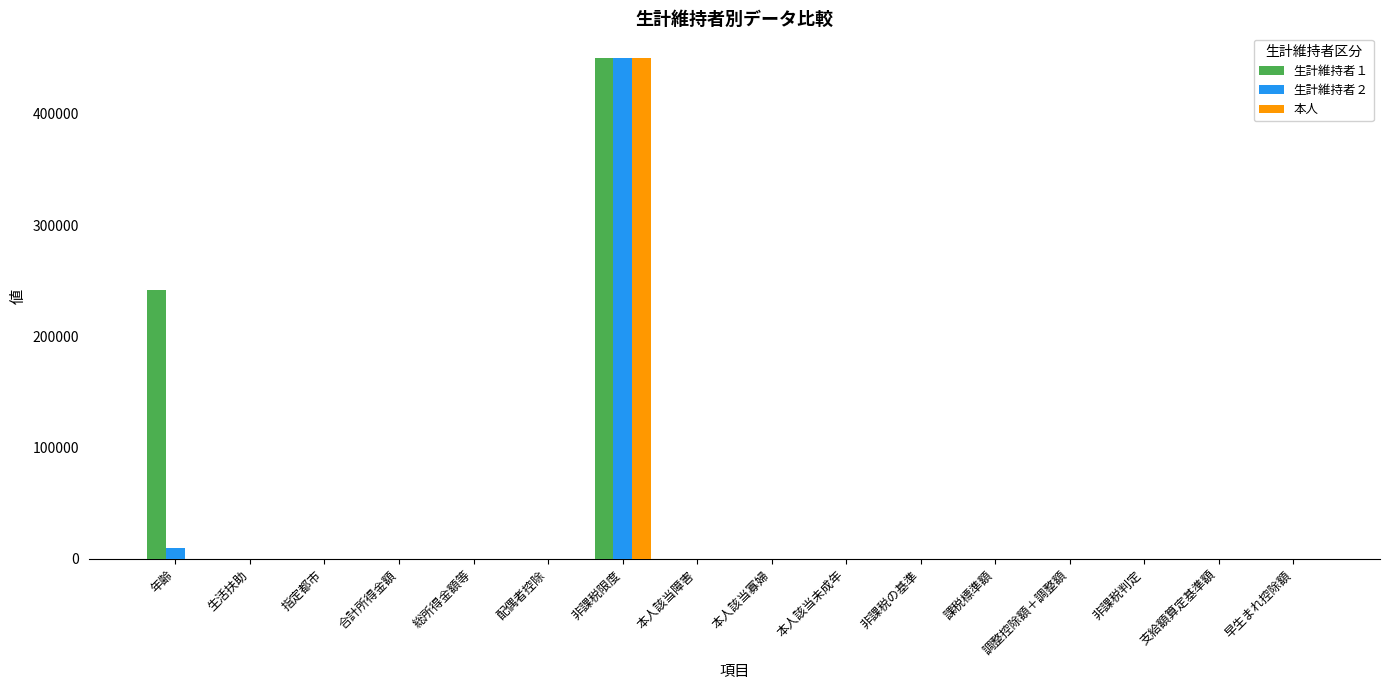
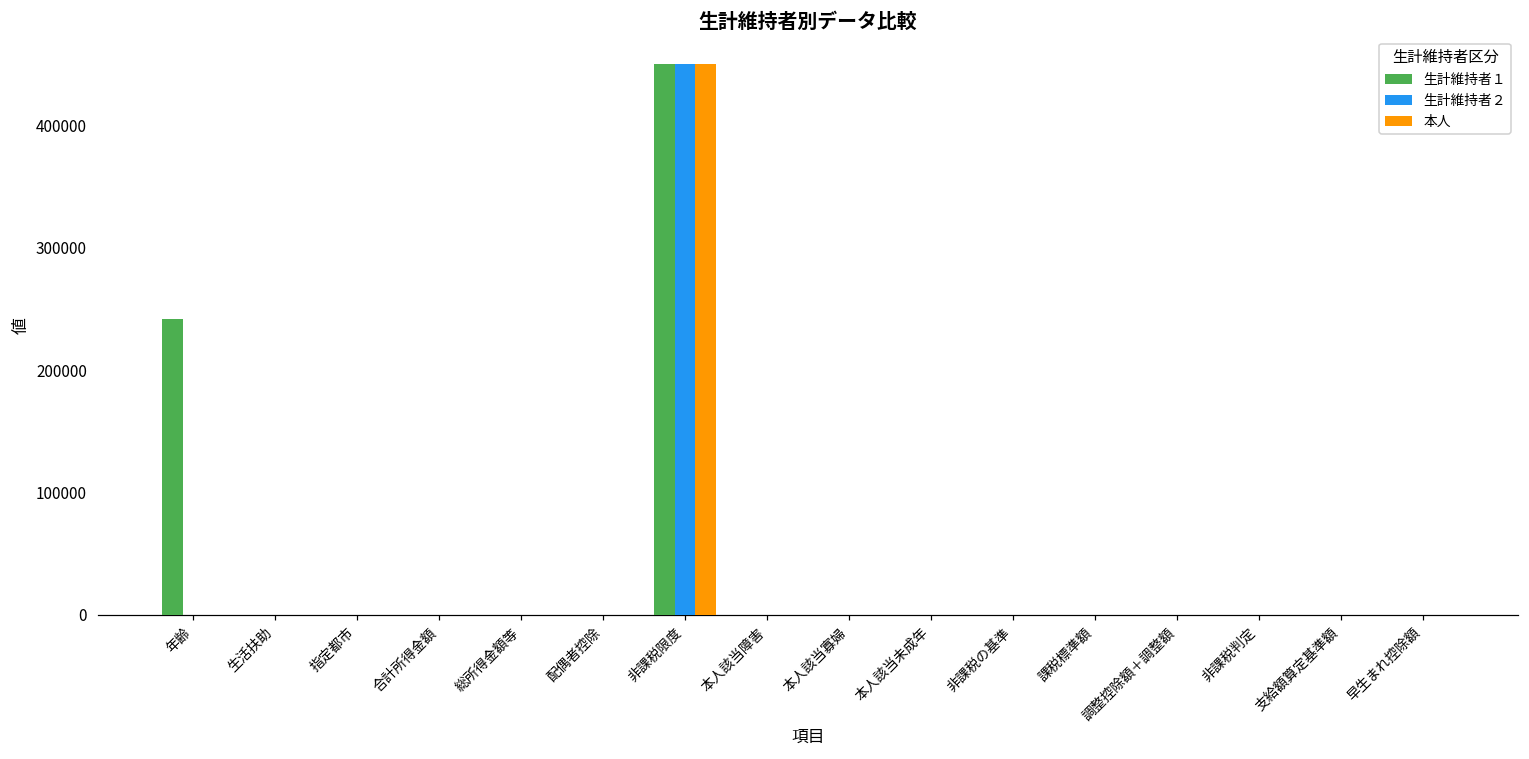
  {
    "生計維持者１": {
      "年齢": 242000,
      "生活扶助": 0,
      "指定都市": 0,
      "合計所得金額": 0,
      "総所得金額等": 0,
      "配偶者控除": 0,
      "非課税限度": 450000,
      "本人該当障害": 0,
      "本人該当寡婦": 0,
      "本人該当未成年": 0,
      "非課税の基準": 0,
      "課税標準額": 0,
      "調整控除額＋調整額": 0,
      "非課税判定": 0,
      "支給額算定基準額": 0,
      "早生まれ控除額": 0
    },
    "生計維持者２": {
-     "年齢": 10000,
+     "年齢": 0,
      "生活扶助": 0,
      "指定都市": 0,
      "合計所得金額": 0,
      "総所得金額等": 0,
      "配偶者控除": 0,
      "非課税限度": 450000,
      "本人該当障害": 0,
      "本人該当寡婦": 0,
      "本人該当未成年": 0,
      "非課税の基準": 0,
      "課税標準額": 0,
      "調整控除額＋調整額": 0,
      "非課税判定": 0,
      "支給額算定基準額": 0,
      "早生まれ控除額": 0
    },
    "本人": {
      "生活扶助": 0,
      "指定都市": 0,
      "合計所得金額": 0,
      "総所得金額等": 0,
      "配偶者控除": 0,
      "非課税限度": 450000,
      "本人該当障害": 0,
      "本人該当寡婦": 0,
      "本人該当未成年": 0,
      "非課税の基準": 0,
      "課税標準額": 0,
      "調整控除額＋調整額": 0,
      "非課税判定": 0,
      "支給額算定基準額": 0,
      "早生まれ控除額": 0
    }
  }
